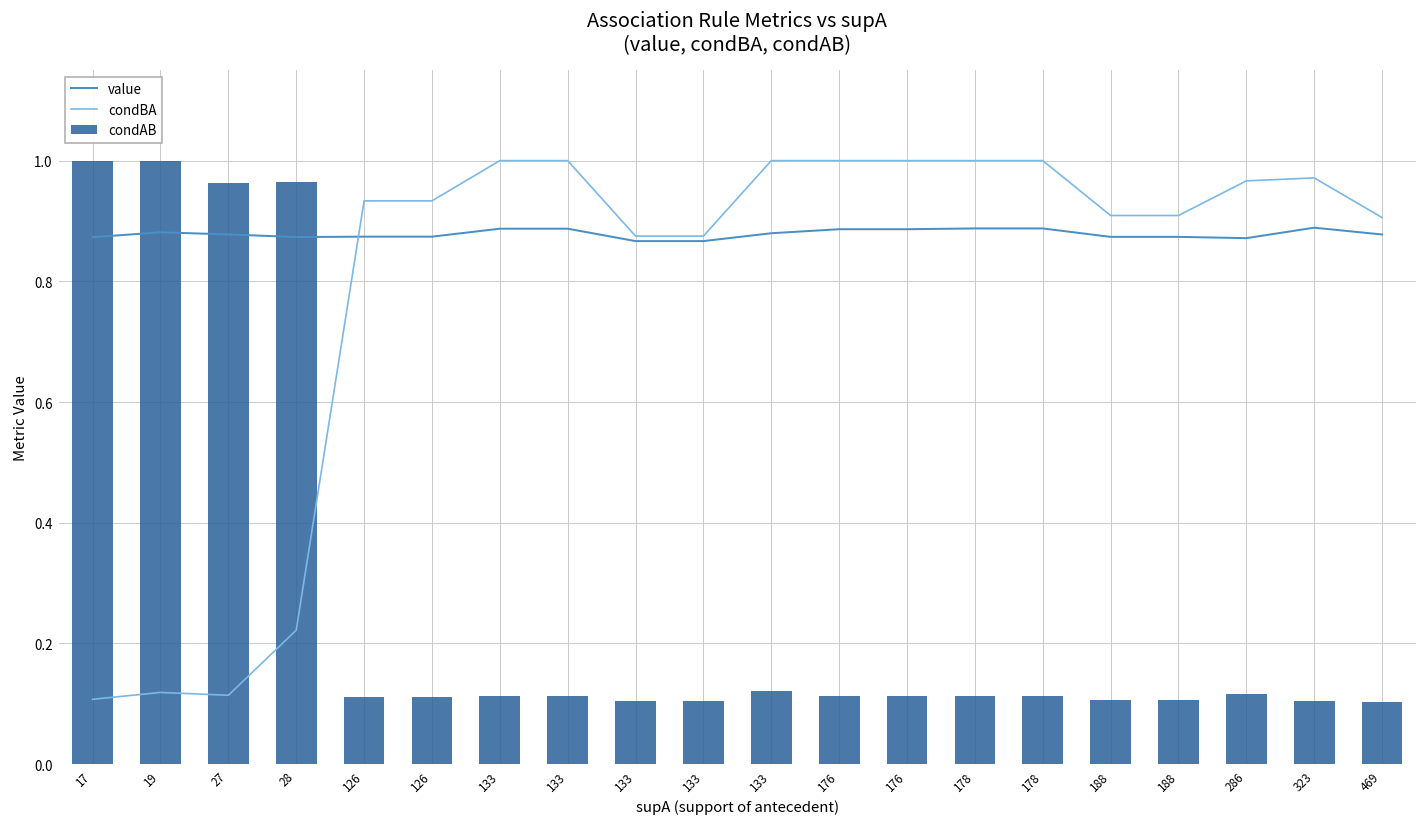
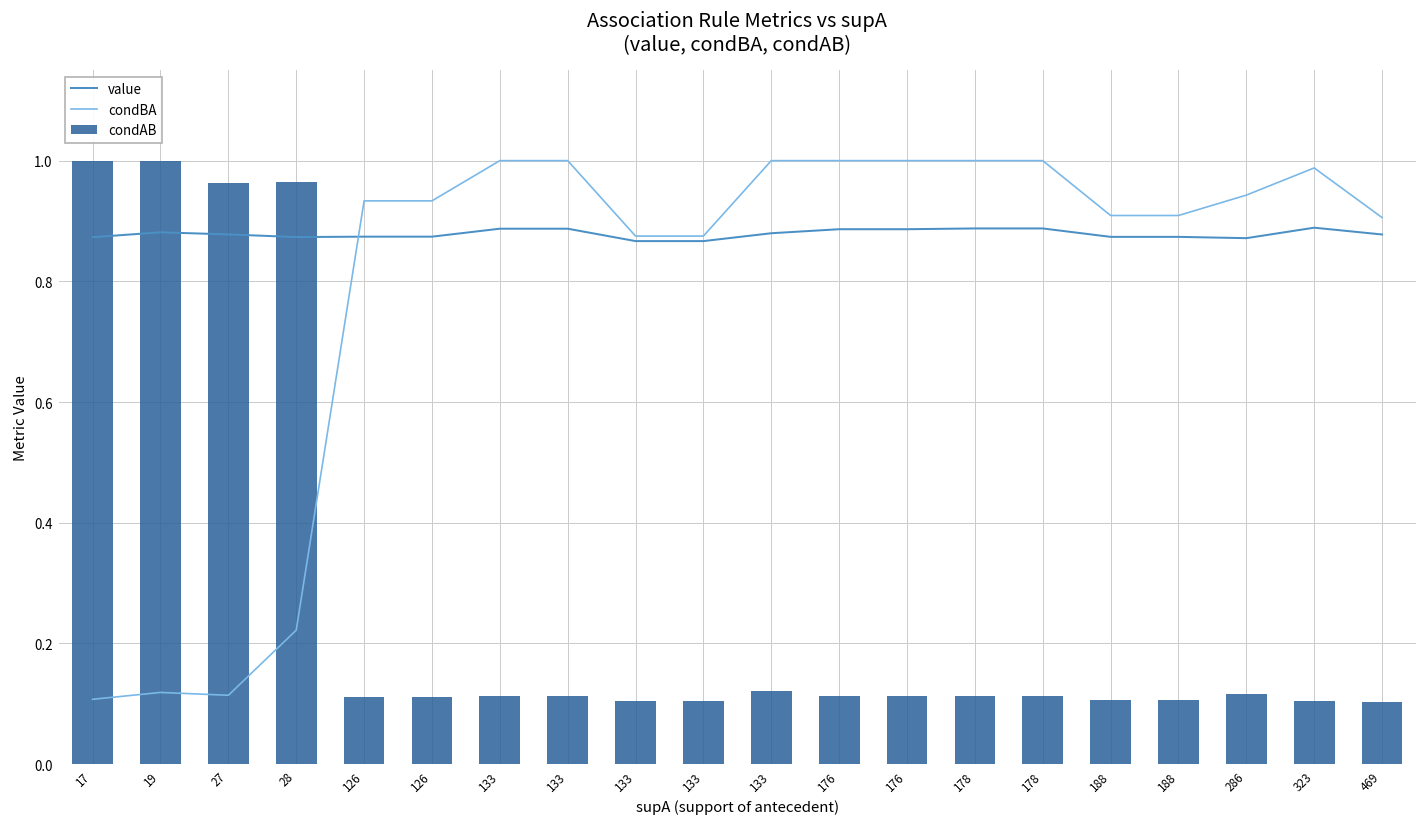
  {
    "condBA": {
      "17": 0.11,
      "19": 0.12,
      "27": 0.11,
      "28": 0.22,
-     "286": 0.97,
-     "323": 0.97,
+     "286": 0.94,
+     "323": 0.99,
      "469": 0.91
    }
  }
